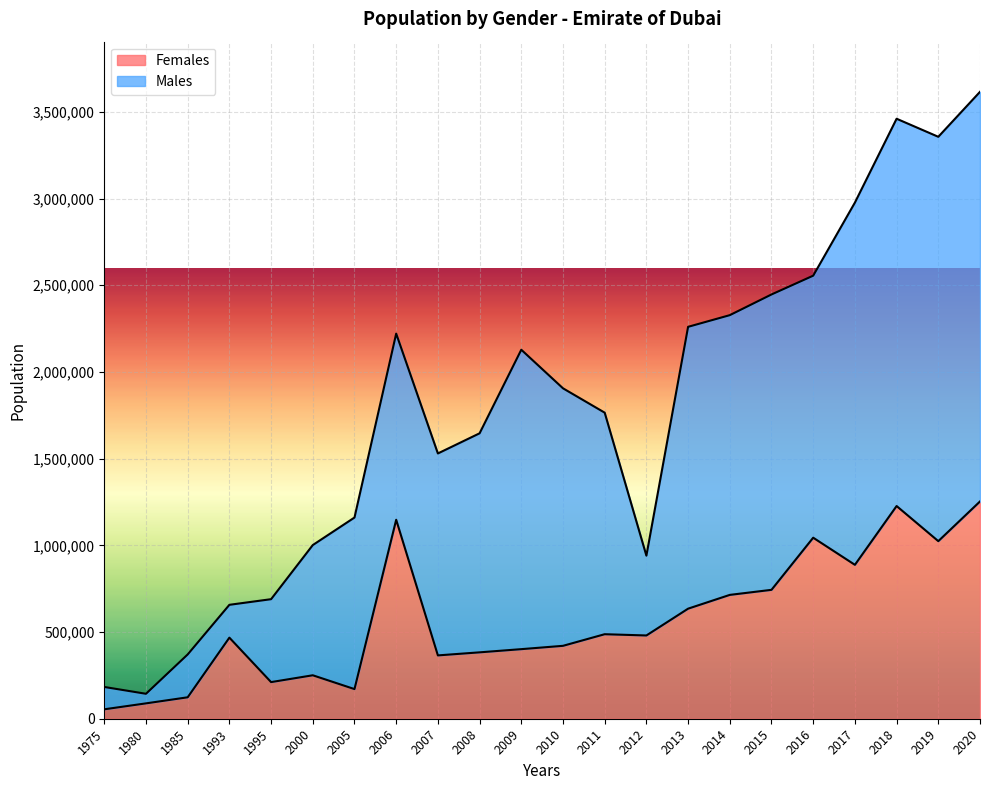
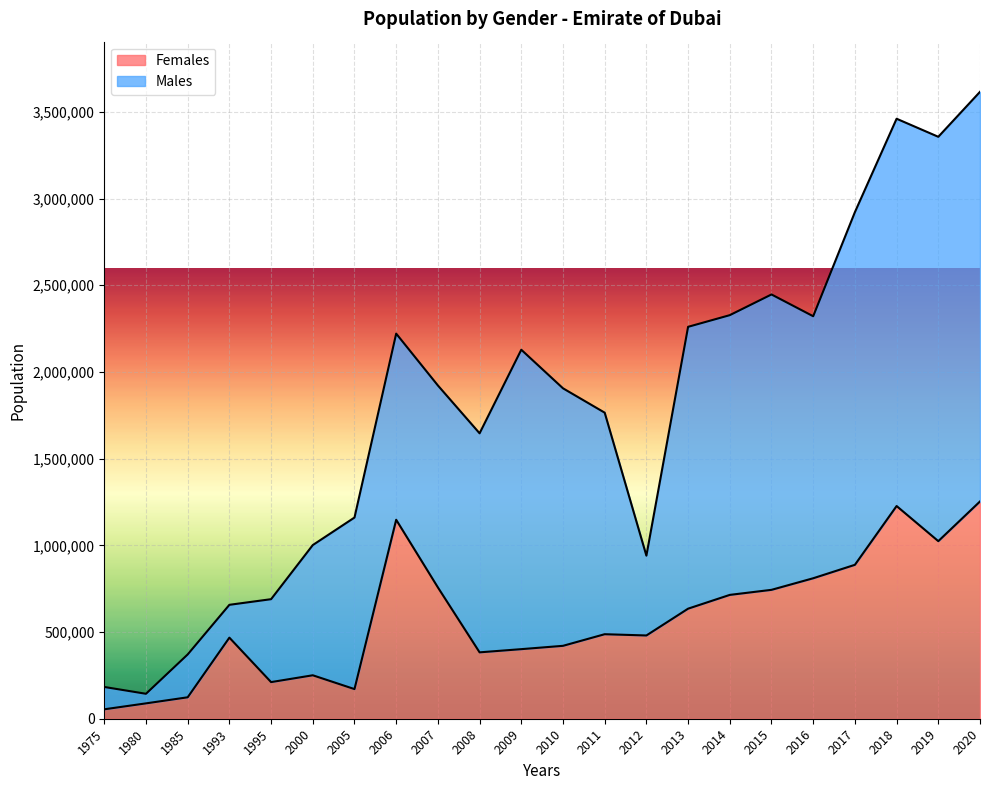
  {
    "Females": {
      "1975": "50,000",
      "1980": "90,000",
      "1985": "120,000",
      "1993": "470,000",
      "1995": "210,000",
      "2000": "250,000",
      "2005": "170,000",
      "2006": "1,150,000",
-     "2007": "370,000",
+     "2007": "760,000",
      "2008": "380,000",
      "2009": "400,000",
      "2010": "420,000",
      "2011": "490,000",
      "2012": "480,000",
      "2013": "630,000",
      "2014": "710,000",
      "2015": "740,000",
-     "2016": "1,040,000",
+     "2016": "810,000",
      "2017": "890,000",
      "2018": "1,230,000",
      "2019": "1,020,000",
      "2020": "1,250,000"
    },
    "Males": {
      "1975": "130,000",
      "1980": "60,000",
      "1985": "250,000",
      "1993": "190,000",
      "1995": "480,000",
      "2000": "750,000",
      "2005": "990,000",
      "2006": "1,070,000",
      "2007": "1,160,000",
      "2008": "1,260,000",
      "2009": "1,730,000",
      "2010": "1,490,000",
      "2011": "1,280,000",
      "2012": "460,000",
      "2013": "1,630,000",
      "2014": "1,610,000",
      "2015": "1,700,000",
      "2016": "1,510,000",
-     "2017": "2,090,000",
+     "2017": "2,030,000",
      "2018": "2,230,000",
      "2019": "2,330,000",
      "2020": "2,360,000"
    }
  }
